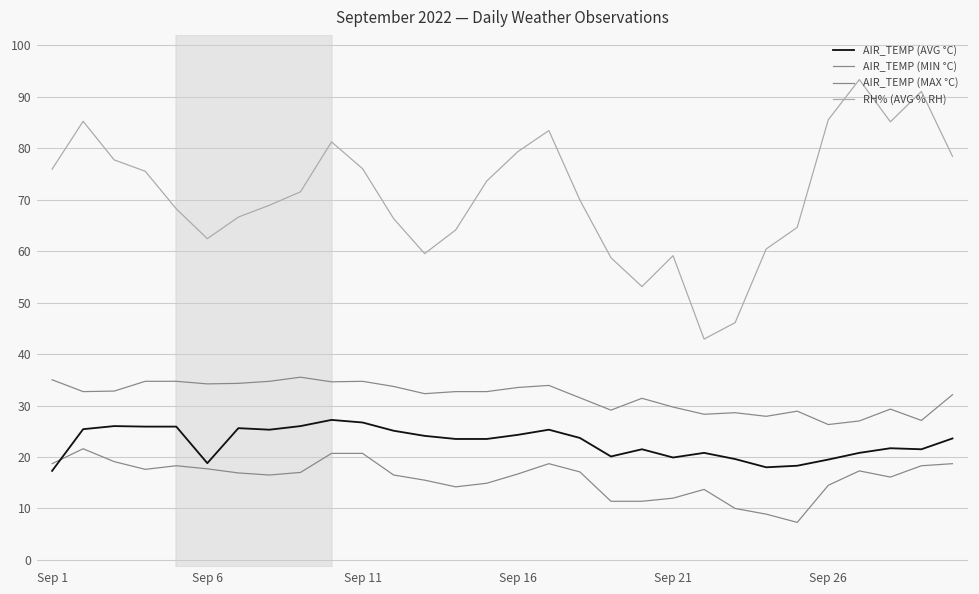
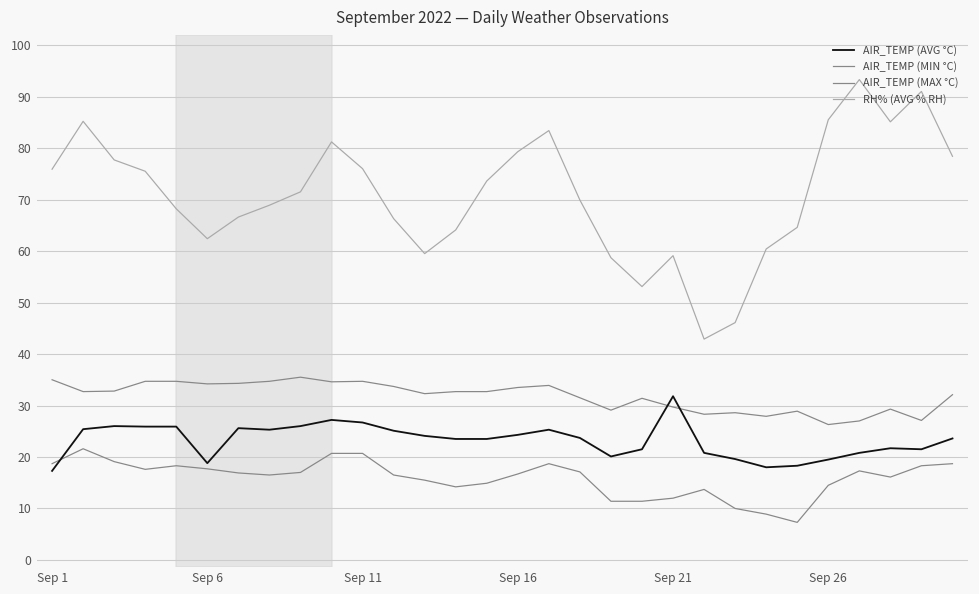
  {
    "AIR_TEMP (AVG °C)": {
      "Sep 1": 17,
      "Sep 6": 19,
      "Sep 11": 27,
      "Sep 16": 24,
-     "Sep 21": 20,
+     "Sep 21": 32,
      "Sep 26": 20
    }
  }
